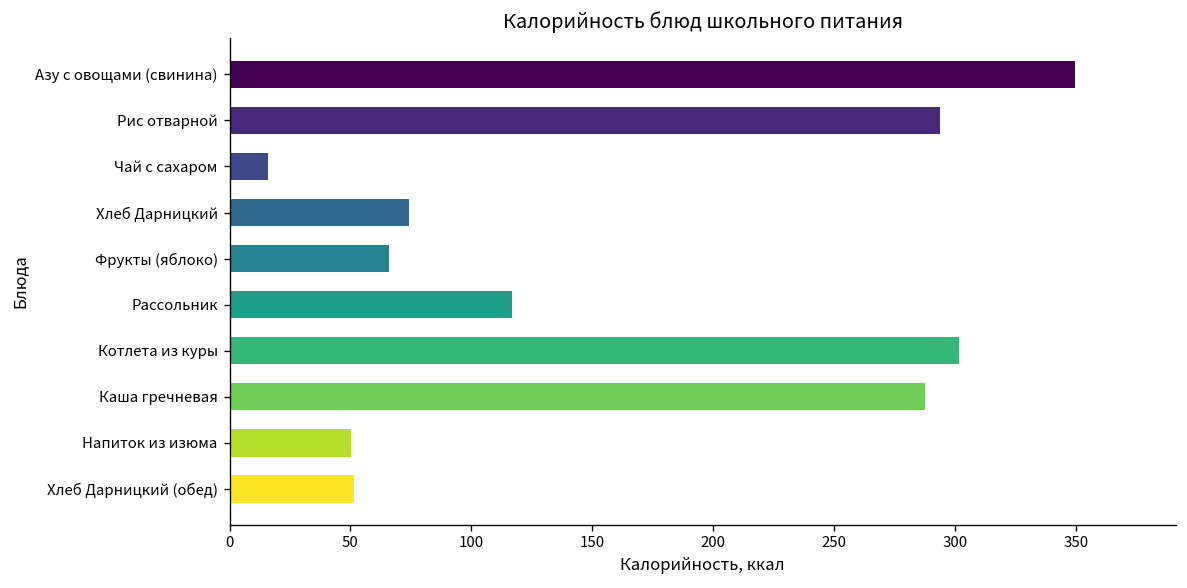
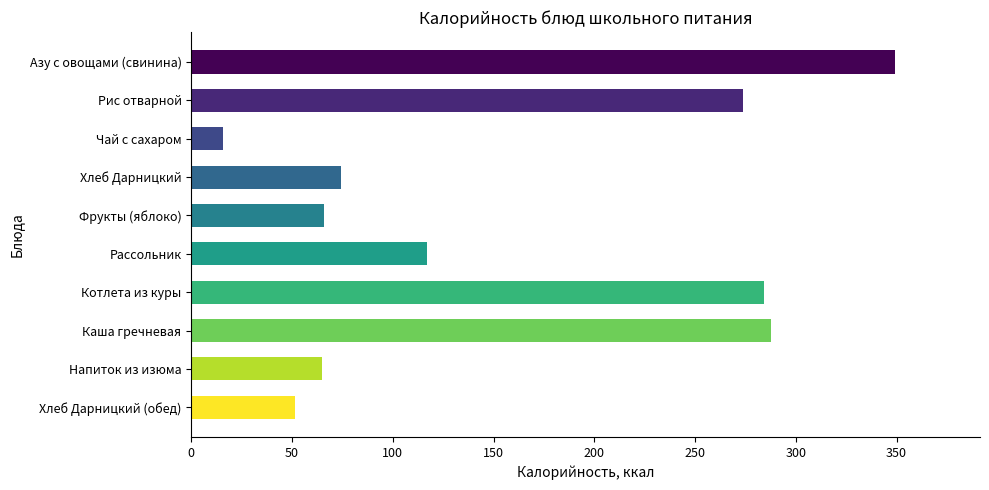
  {
    "Азу с овощами (свинина)": 350,
-   "Рис отварной": 294,
+   "Рис отварной": 274,
    "Чай с сахаром": 16,
    "Хлеб Дарницкий": 74,
    "Фрукты (яблоко)": 66,
    "Рассольник": 117,
-   "Котлета из куры": 302,
+   "Котлета из куры": 284,
    "Каша гречневая": 288,
-   "Напиток из изюма": 50,
+   "Напиток из изюма": 65,
    "Хлеб Дарницкий (обед)": 52
  }
